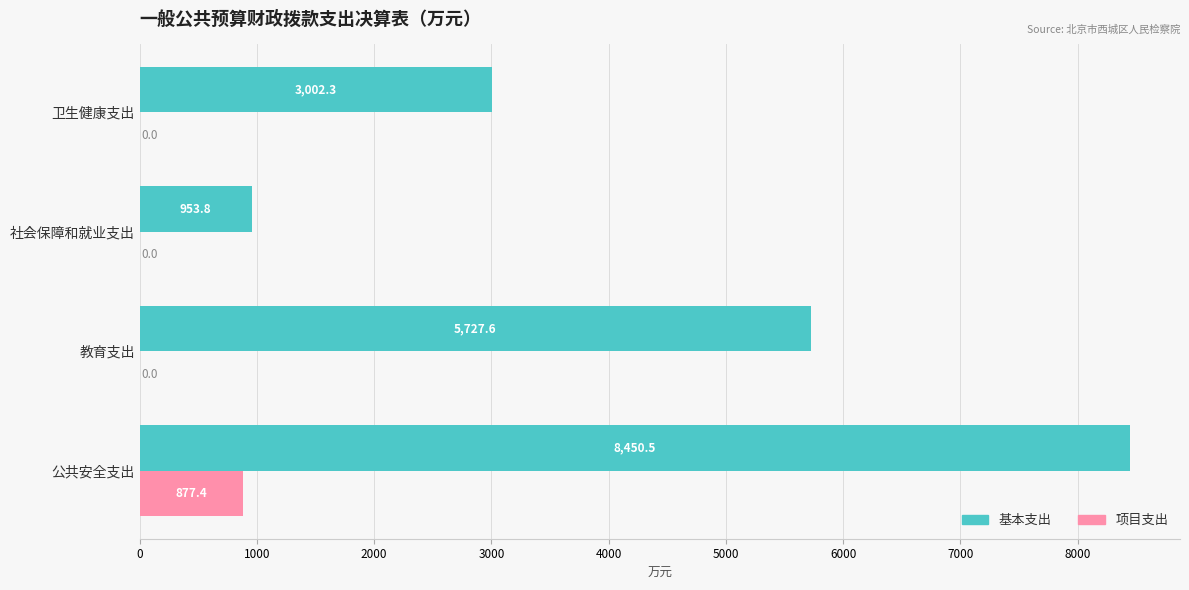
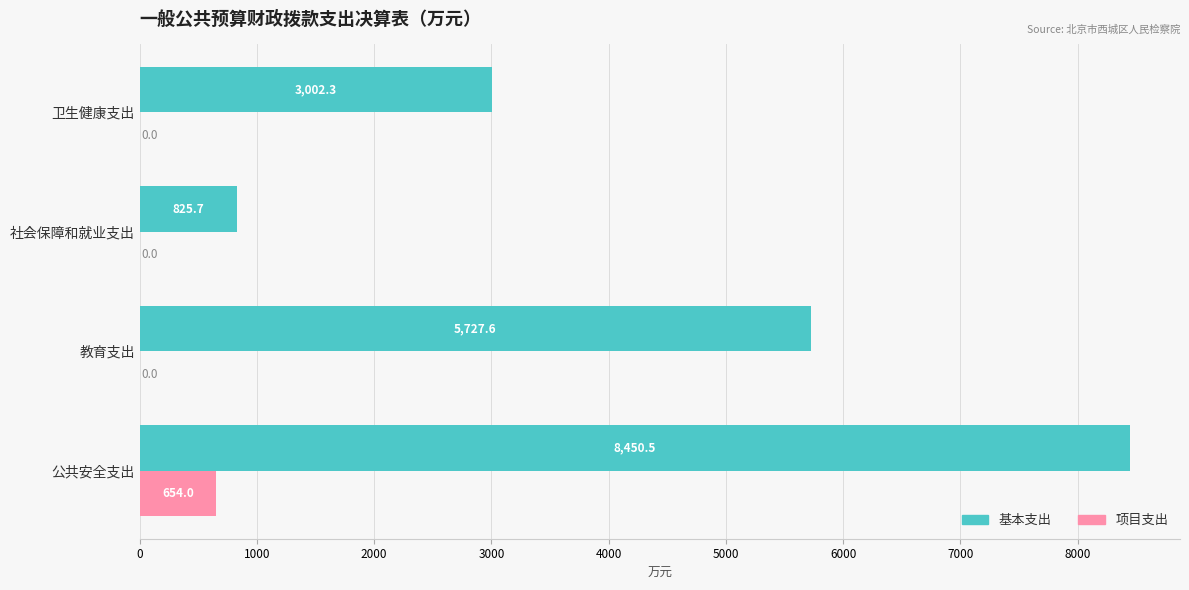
  {
    "基本支出": {
      "卫生健康支出": "3,002.3",
-     "社会保障和就业支出": "953.8",
+     "社会保障和就业支出": "825.7",
      "教育支出": "5,727.6",
      "公共安全支出": "8,450.5"
    },
    "项目支出": {
      "卫生健康支出": "0.0",
      "社会保障和就业支出": "0.0",
      "教育支出": "0.0",
-     "公共安全支出": "877.4"
+     "公共安全支出": "654.0"
    }
  }
